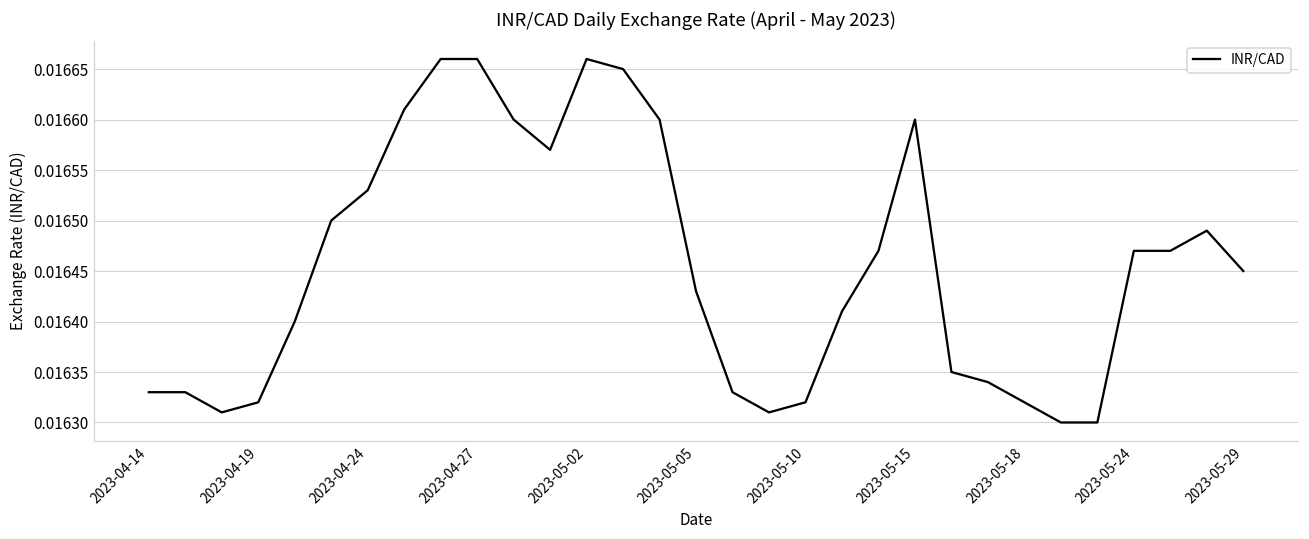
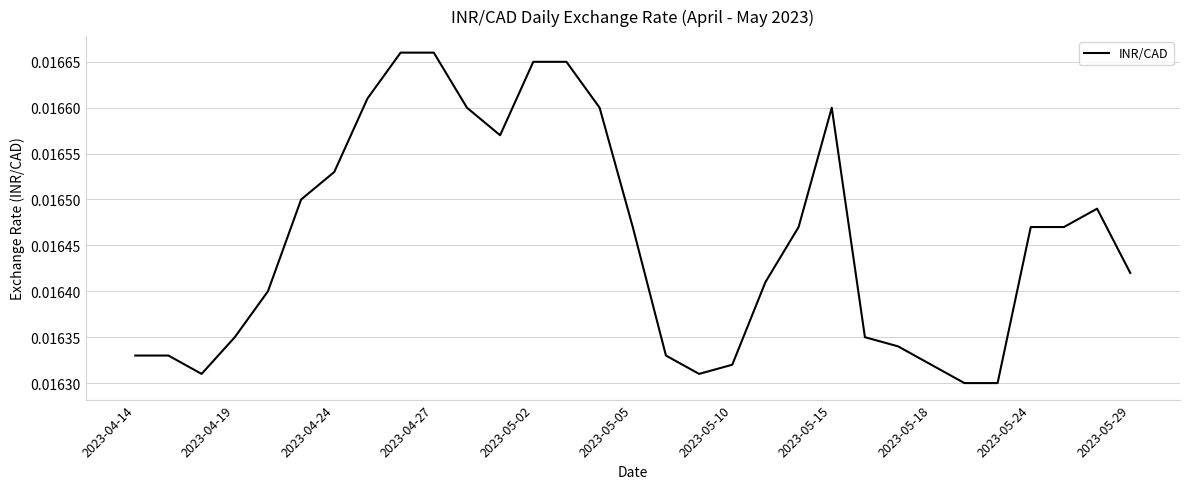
  {
    "2023-04-14": 0.01633,
-   "2023-04-19": 0.01632,
+   "2023-04-19": 0.01635,
    "2023-04-24": 0.01653,
    "2023-04-27": 0.01666,
-   "2023-05-02": 0.01666,
-   "2023-05-05": 0.01643,
+   "2023-05-02": 0.01665,
+   "2023-05-05": 0.01647,
    "2023-05-10": 0.01632,
    "2023-05-15": 0.01660,
    "2023-05-18": 0.01632,
    "2023-05-24": 0.01647,
-   "2023-05-29": 0.01645
+   "2023-05-29": 0.01642
  }
